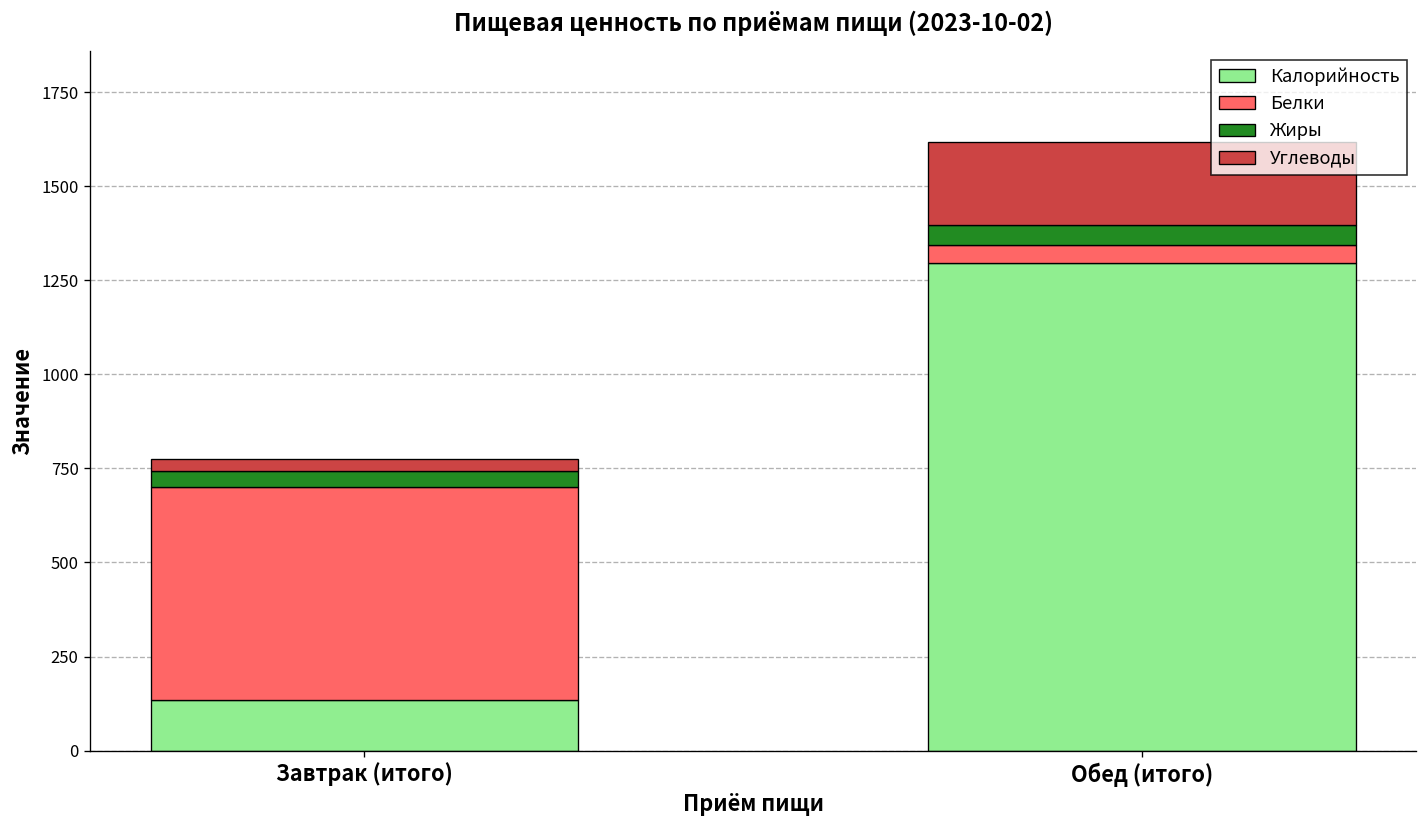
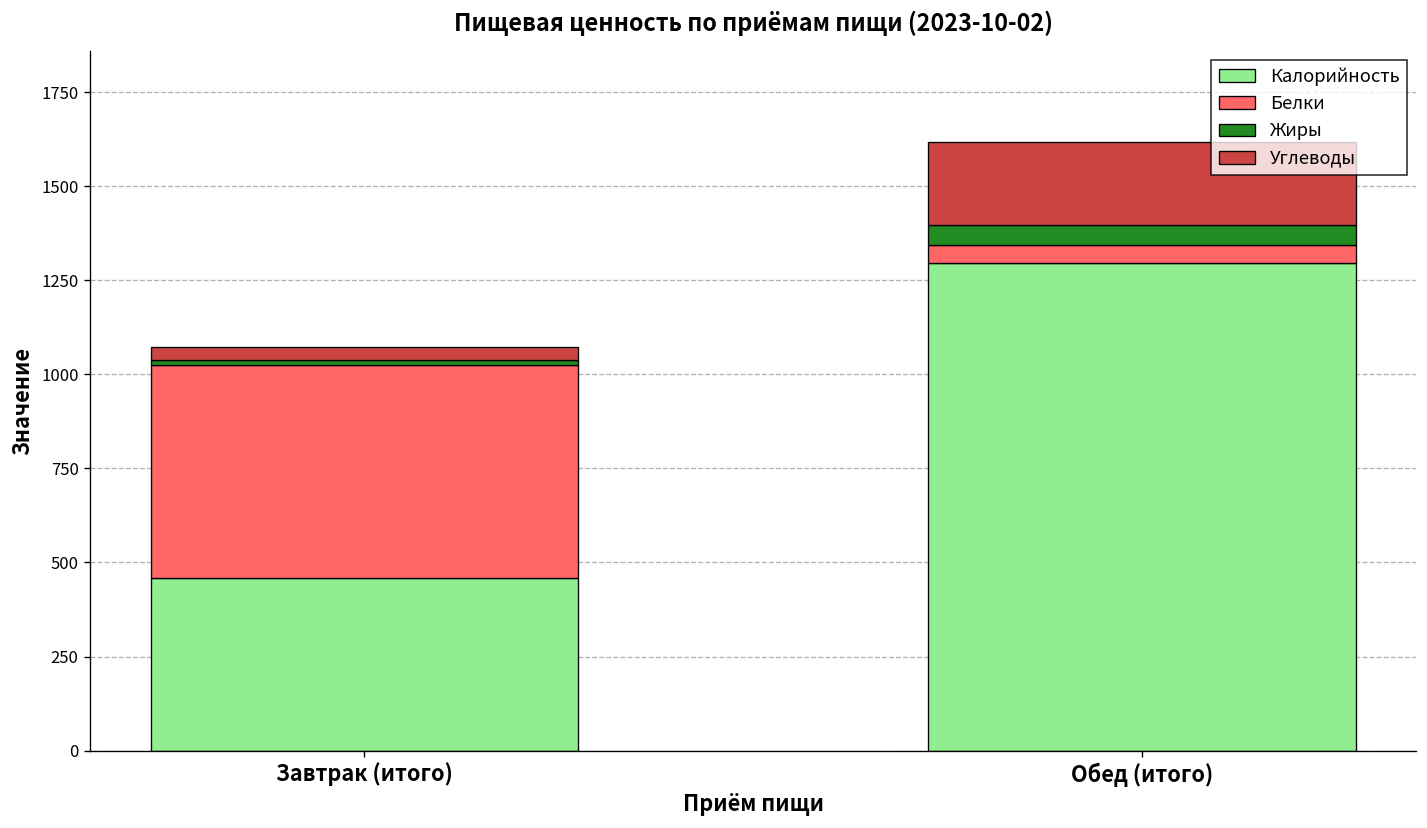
  {
    "Калорийность": {
-     "Завтрак (итого)": 130,
+     "Завтрак (итого)": 460,
      "Обед (итого)": 1300
    },
    "Белки": {
      "Завтрак (итого)": 570,
      "Обед (итого)": 50
    },
    "Жиры": {
-     "Завтрак (итого)": 40,
+     "Завтрак (итого)": 20,
      "Обед (итого)": 50
    },
    "Углеводы": {
      "Завтрак (итого)": 30,
      "Обед (итого)": 220
    }
  }
